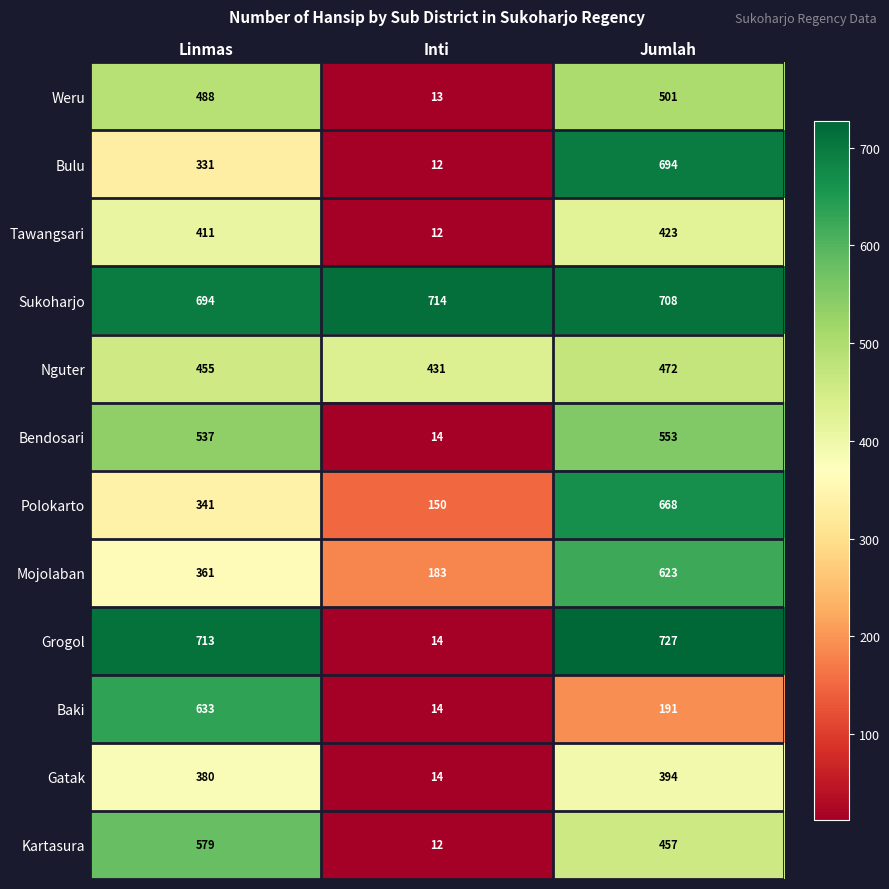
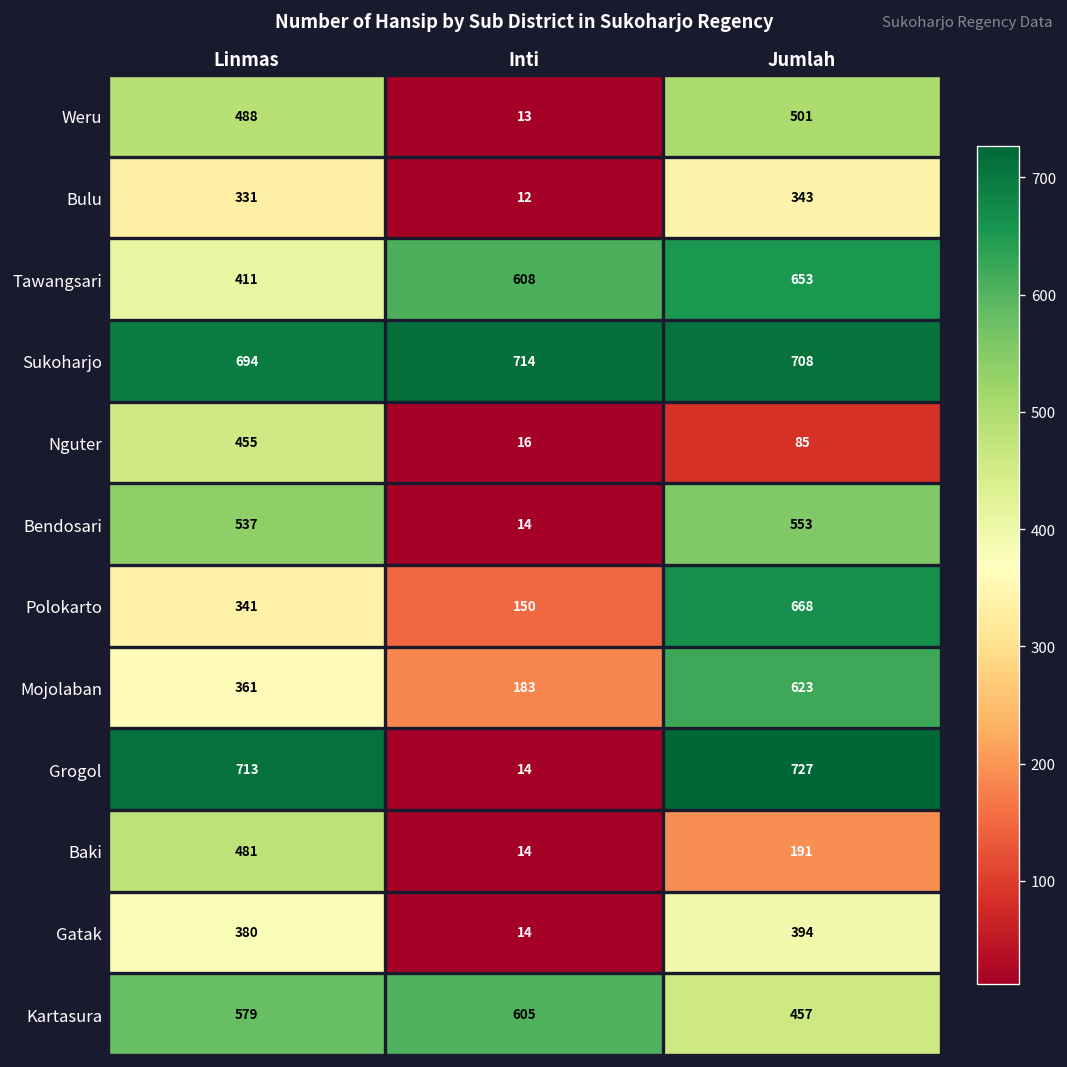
  {
    "Weru": {
      "Linmas": 488,
      "Inti": 13,
      "Jumlah": 501
    },
    "Bulu": {
      "Linmas": 331,
      "Inti": 12,
-     "Jumlah": 694
+     "Jumlah": 343
    },
    "Tawangsari": {
      "Linmas": 411,
-     "Inti": 12,
-     "Jumlah": 423
+     "Inti": 608,
+     "Jumlah": 653
    },
    "Sukoharjo": {
      "Linmas": 694,
      "Inti": 714,
      "Jumlah": 708
    },
    "Nguter": {
      "Linmas": 455,
-     "Inti": 431,
-     "Jumlah": 472
+     "Inti": 16,
+     "Jumlah": 85
    },
    "Bendosari": {
      "Linmas": 537,
      "Inti": 14,
      "Jumlah": 553
    },
    "Polokarto": {
      "Linmas": 341,
      "Inti": 150,
      "Jumlah": 668
    },
    "Mojolaban": {
      "Linmas": 361,
      "Inti": 183,
      "Jumlah": 623
    },
    "Grogol": {
      "Linmas": 713,
      "Inti": 14,
      "Jumlah": 727
    },
    "Baki": {
-     "Linmas": 633,
+     "Linmas": 481,
      "Inti": 14,
      "Jumlah": 191
    },
    "Gatak": {
      "Linmas": 380,
      "Inti": 14,
      "Jumlah": 394
    },
    "Kartasura": {
      "Linmas": 579,
-     "Inti": 12,
+     "Inti": 605,
      "Jumlah": 457
    }
  }
